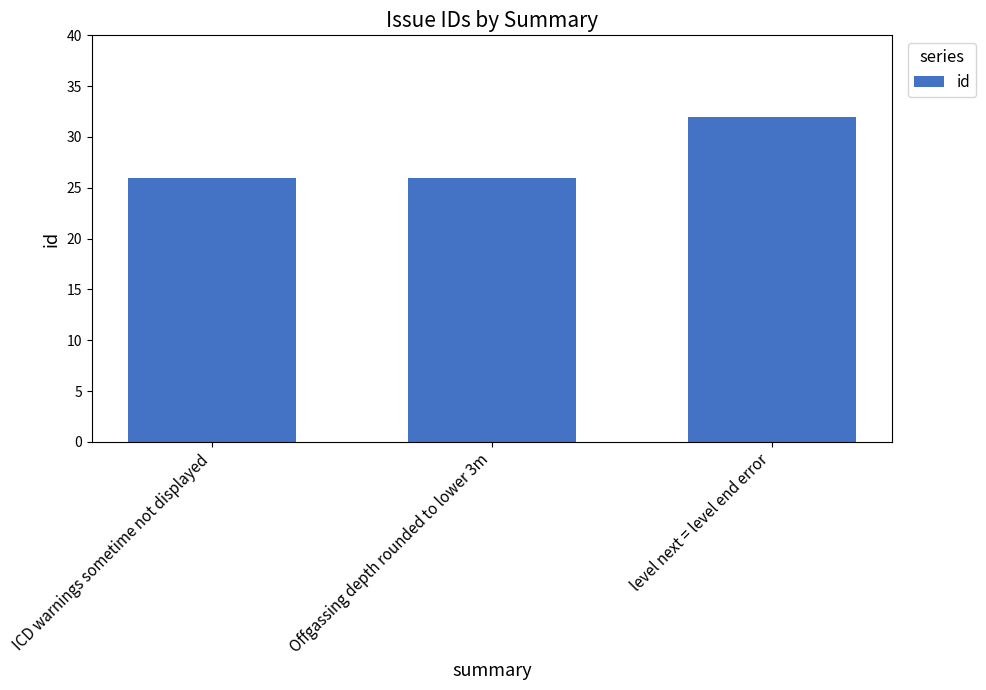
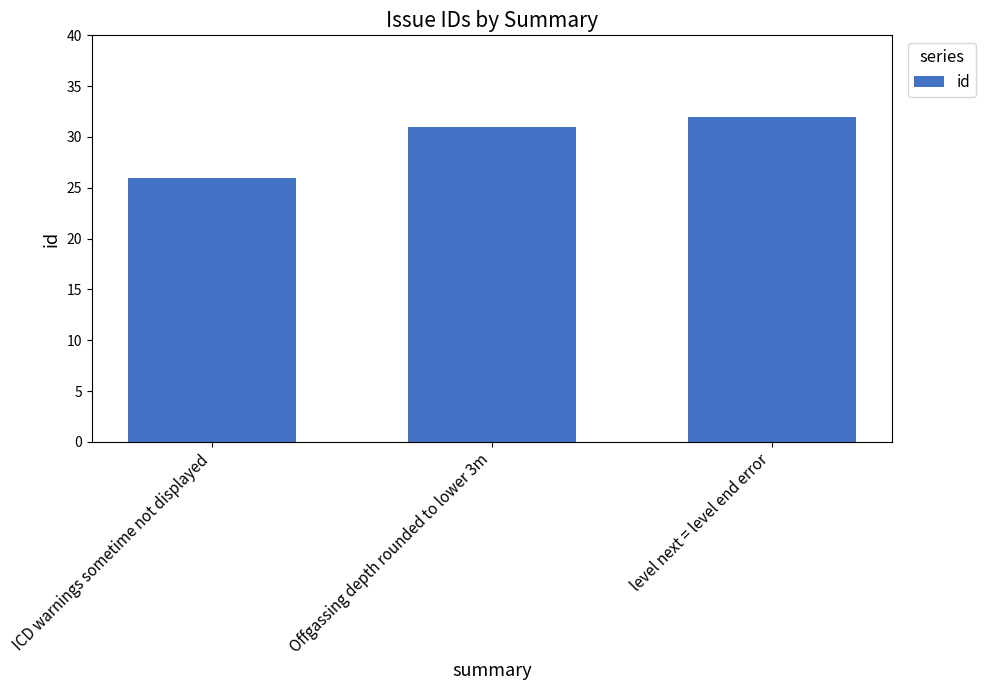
  {
    "ICD warnings sometime not displayed": 26,
-   "Offgassing depth rounded to lower 3m": 26,
+   "Offgassing depth rounded to lower 3m": 31,
    "level next = level end error": 32
  }
